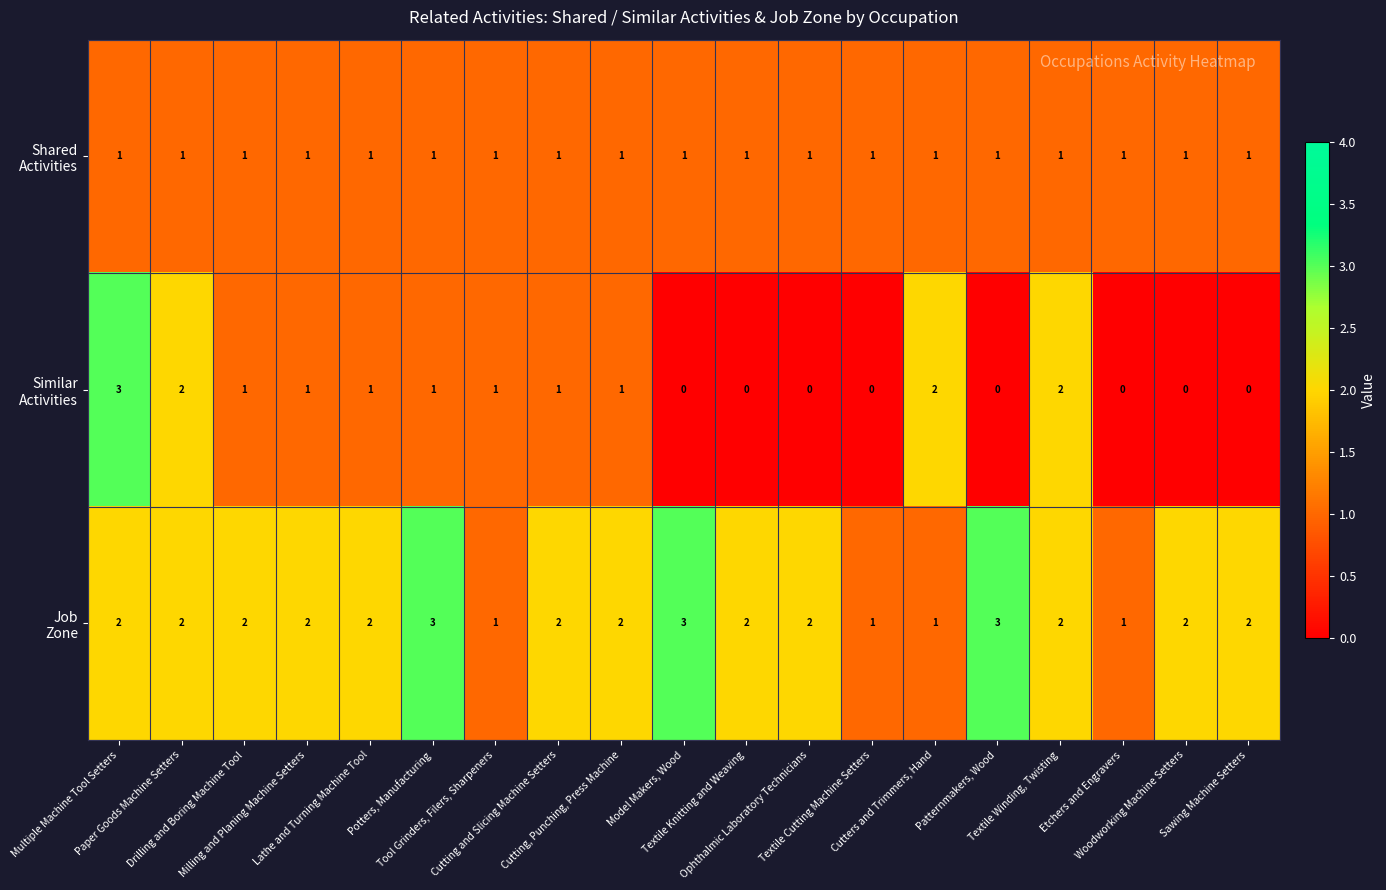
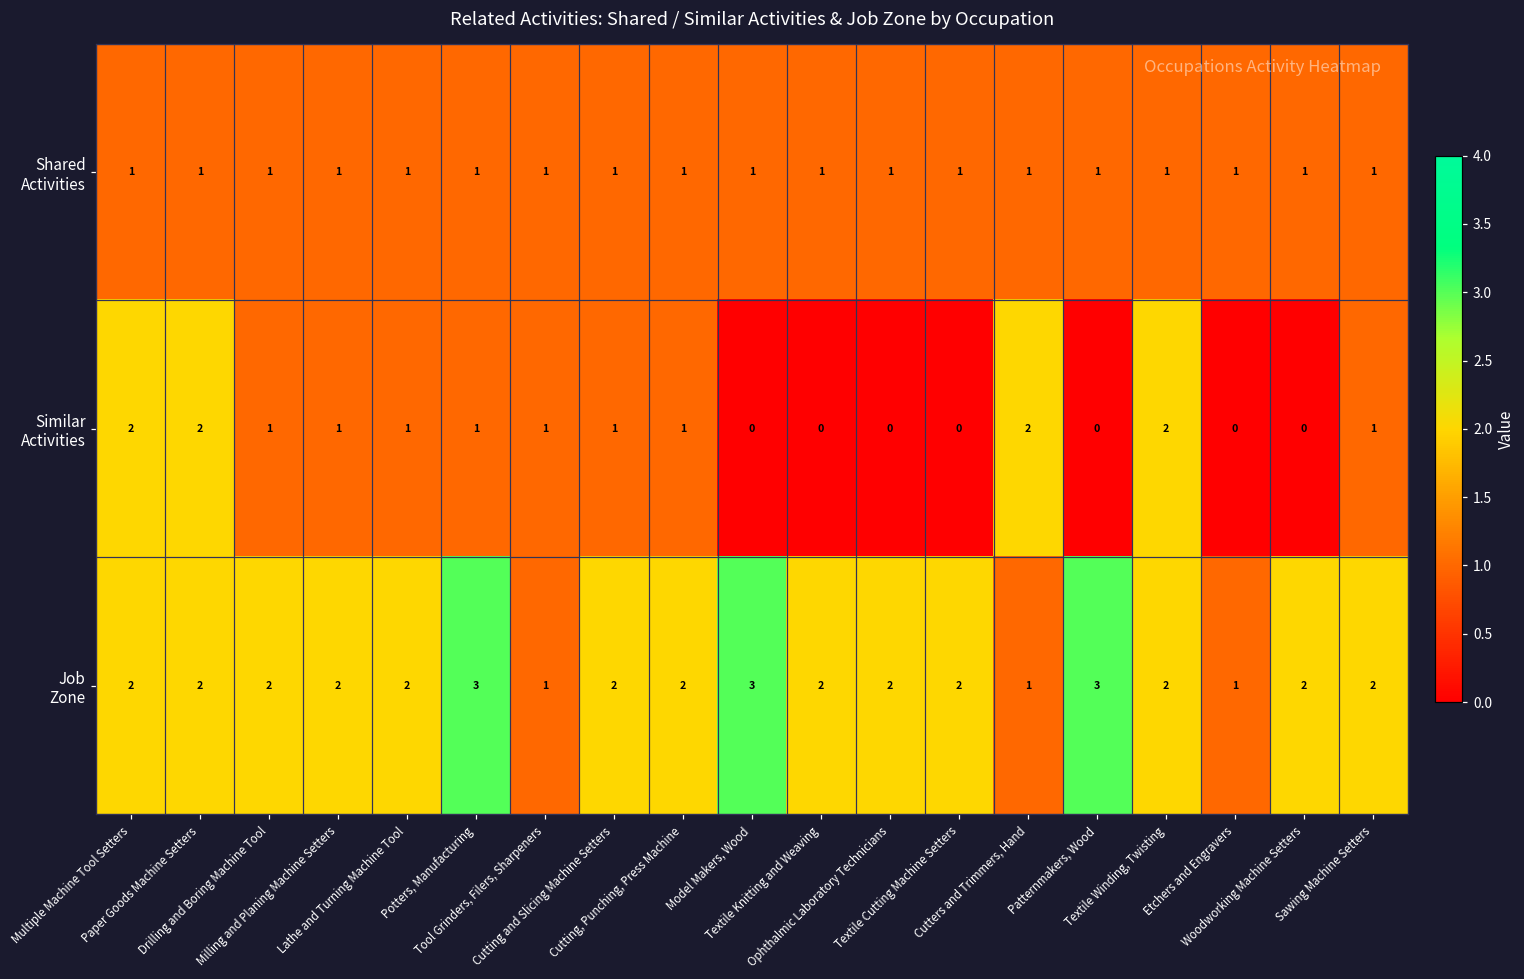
  {
    "Shared Activities": {
      "Multiple Machine Tool Setters": 1,
      "Paper Goods Machine Setters": 1,
      "Drilling and Boring Machine Tool": 1,
      "Milling and Planing Machine Setters": 1,
      "Lathe and Turning Machine Tool": 1,
      "Potters, Manufacturing": 1,
      "Tool Grinders, Filers, Sharpeners": 1,
      "Cutting and Slicing Machine Setters": 1,
      "Cutting, Punching, Press Machine": 1,
      "Model Makers, Wood": 1,
      "Textile Knitting and Weaving": 1,
      "Ophthalmic Laboratory Technicians": 1,
      "Textile Cutting Machine Setters": 1,
      "Cutters and Trimmers, Hand": 1,
      "Patternmakers, Wood": 1,
      "Textile Winding, Twisting": 1,
      "Woodworking Machine Setters": 1,
      "Sawing Machine Setters": 1
    },
    "Similar Activities": {
-     "Multiple Machine Tool Setters": 3,
+     "Multiple Machine Tool Setters": 2,
      "Paper Goods Machine Setters": 2,
      "Drilling and Boring Machine Tool": 1,
      "Milling and Planing Machine Setters": 1,
      "Lathe and Turning Machine Tool": 1,
      "Potters, Manufacturing": 1,
      "Tool Grinders, Filers, Sharpeners": 1,
      "Cutting and Slicing Machine Setters": 1,
      "Cutting, Punching, Press Machine": 1,
      "Model Makers, Wood": 0,
      "Textile Knitting and Weaving": 0,
      "Ophthalmic Laboratory Technicians": 0,
      "Textile Cutting Machine Setters": 0,
      "Cutters and Trimmers, Hand": 2,
      "Patternmakers, Wood": 0,
      "Textile Winding, Twisting": 2,
      "Etchers and Engravers": 0,
      "Woodworking Machine Setters": 0,
-     "Sawing Machine Setters": 0
+     "Sawing Machine Setters": 1
    },
    "Job Zone": {
      "Multiple Machine Tool Setters": 2,
      "Paper Goods Machine Setters": 2,
      "Drilling and Boring Machine Tool": 2,
      "Milling and Planing Machine Setters": 2,
      "Lathe and Turning Machine Tool": 2,
      "Potters, Manufacturing": 3,
      "Tool Grinders, Filers, Sharpeners": 1,
      "Cutting and Slicing Machine Setters": 2,
      "Cutting, Punching, Press Machine": 2,
      "Model Makers, Wood": 3,
      "Textile Knitting and Weaving": 2,
      "Ophthalmic Laboratory Technicians": 2,
-     "Textile Cutting Machine Setters": 1,
+     "Textile Cutting Machine Setters": 2,
      "Cutters and Trimmers, Hand": 1,
      "Patternmakers, Wood": 3,
      "Textile Winding, Twisting": 2,
      "Etchers and Engravers": 1,
      "Woodworking Machine Setters": 2,
      "Sawing Machine Setters": 2
    }
  }
